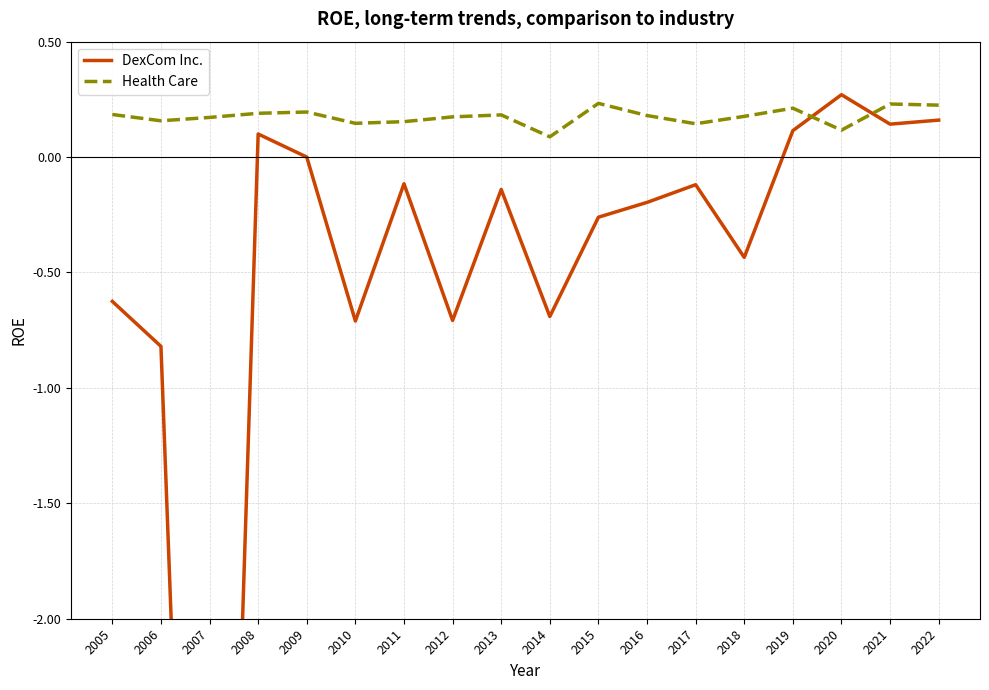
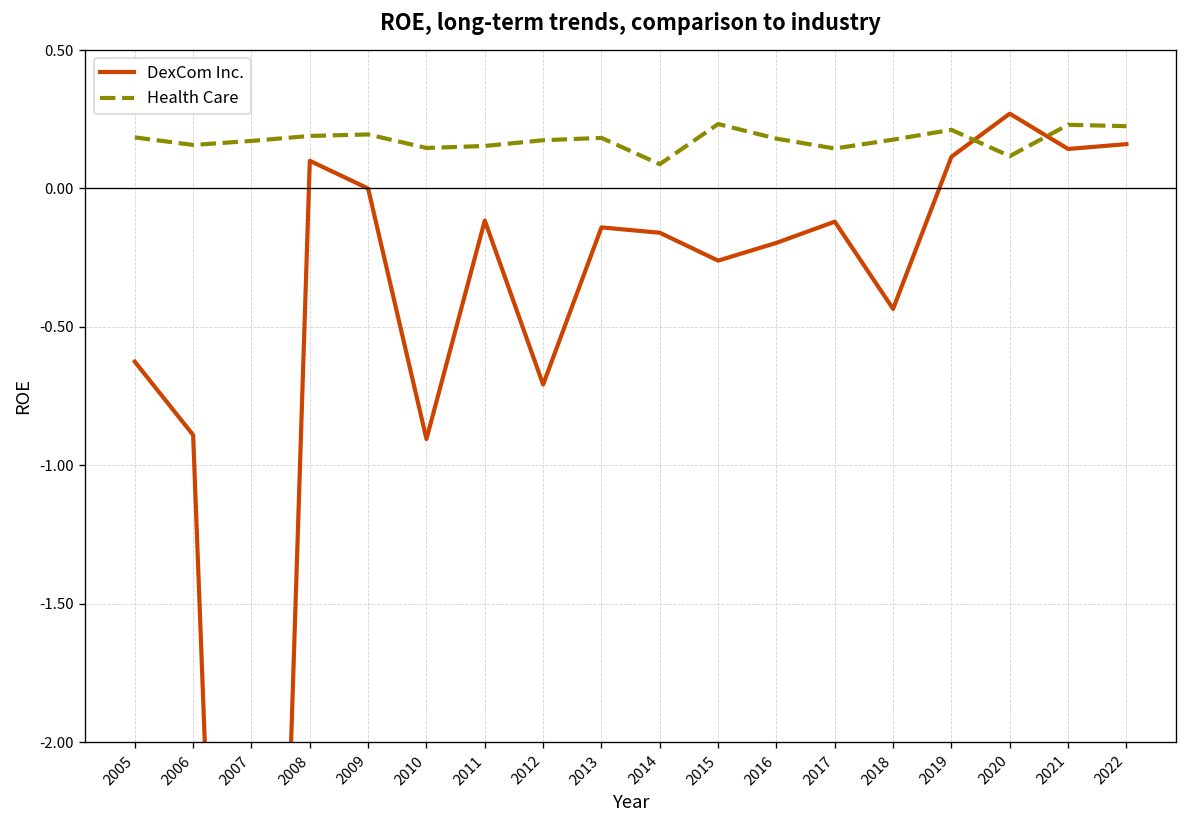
  {
    "DexCom Inc.": {
      "2005": -0.63,
-     "2006": -0.82,
+     "2006": -0.89,
      "2008": 0.10,
      "2009": 0.00,
-     "2010": -0.71,
+     "2010": -0.90,
      "2011": -0.12,
      "2012": -0.71,
      "2013": -0.14,
-     "2014": -0.69,
+     "2014": -0.16,
      "2015": -0.26,
      "2016": -0.20,
      "2017": -0.12,
      "2018": -0.43,
      "2019": 0.11,
      "2020": 0.27,
      "2021": 0.14,
      "2022": 0.16
    },
    "Health Care": {
      "2005": 0.18,
      "2006": 0.16,
      "2007": 0.17,
      "2008": 0.19,
      "2009": 0.20,
      "2010": 0.15,
      "2011": 0.15,
      "2012": 0.17,
      "2013": 0.18,
      "2014": 0.09,
      "2015": 0.23,
      "2016": 0.18,
      "2017": 0.14,
      "2018": 0.18,
      "2019": 0.21,
      "2020": 0.12,
      "2021": 0.23,
      "2022": 0.23
    }
  }
